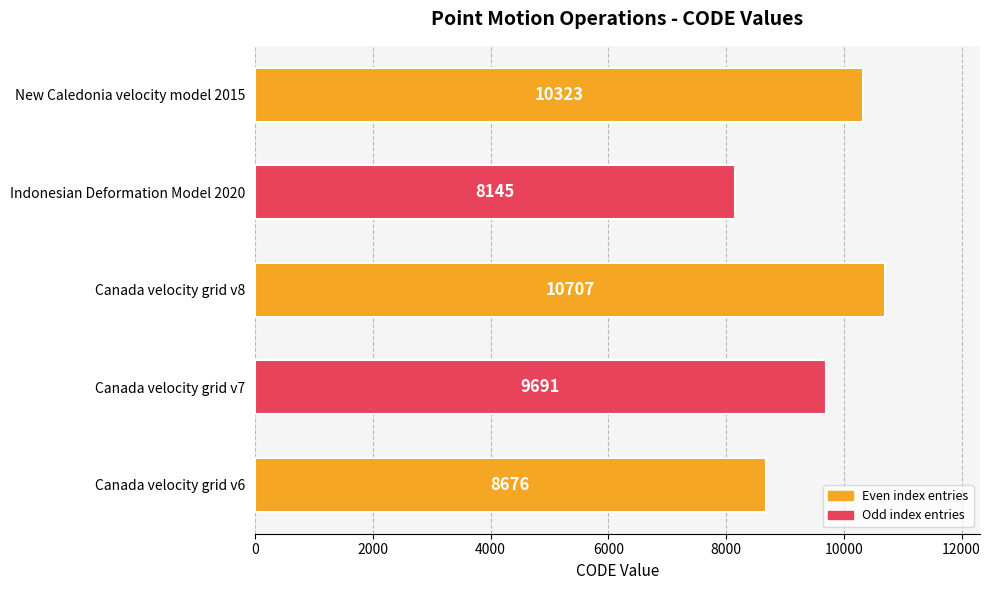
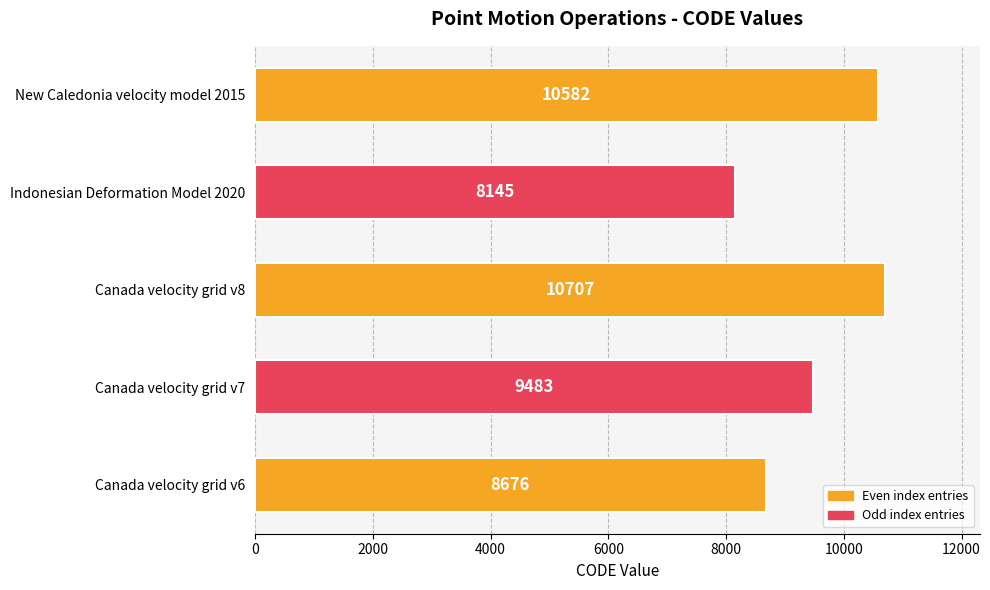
  {
-   "New Caledonia velocity model 2015": 10323,
+   "New Caledonia velocity model 2015": 10582,
    "Indonesian Deformation Model 2020": 8145,
    "Canada velocity grid v8": 10707,
-   "Canada velocity grid v7": 9691,
+   "Canada velocity grid v7": 9483,
    "Canada velocity grid v6": 8676
  }
